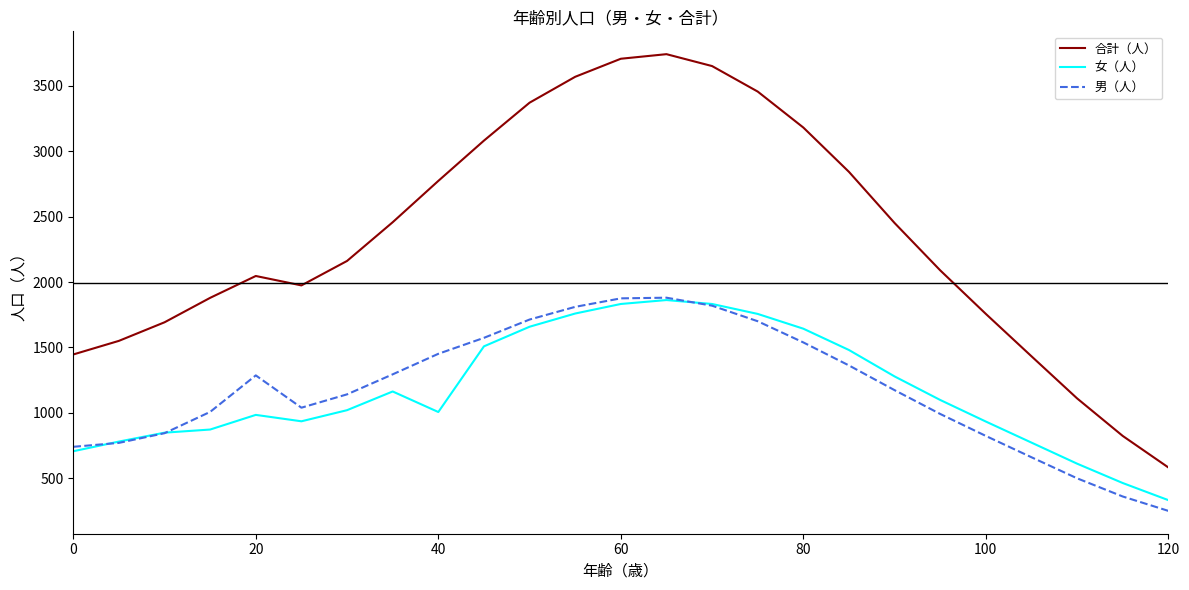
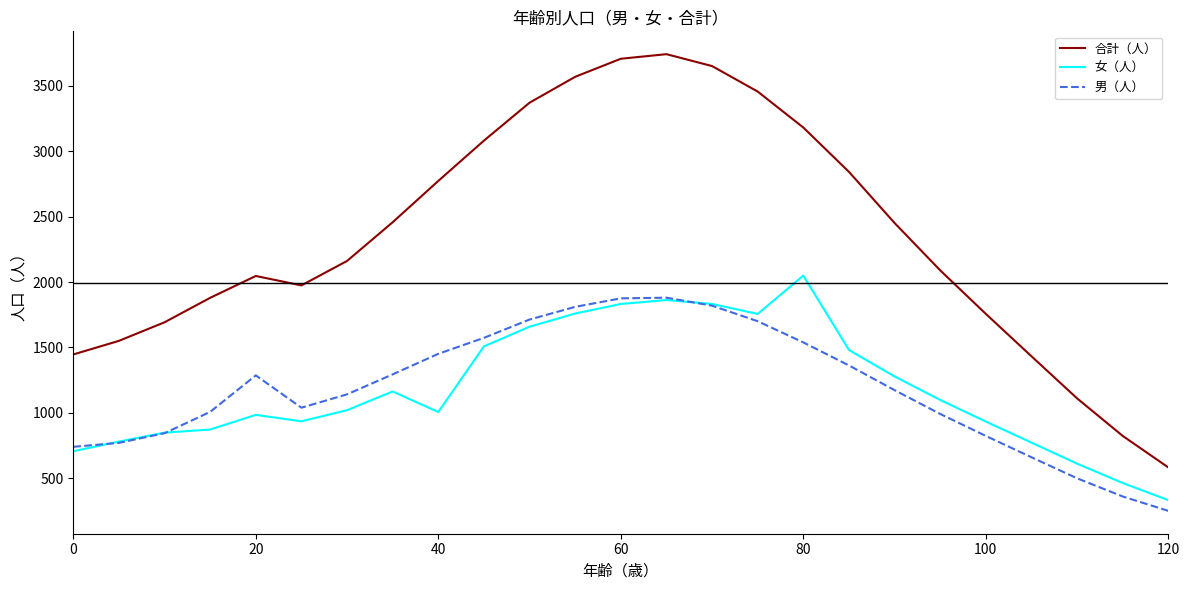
  {
    "合計（人）": {
      "0": 1450,
      "20": 2050,
      "40": 2770,
      "60": 3710,
      "80": 3180,
      "100": 1760,
      "120": 580
    },
    "女（人）": {
      "0": 710,
      "20": 980,
      "40": 1010,
      "60": 1830,
-     "80": 1640,
+     "80": 2050,
      "100": 930,
      "120": 330
    },
    "男（人）": {
      "0": 740,
      "20": 1290,
      "40": 1450,
      "60": 1880,
      "80": 1540,
      "100": 820,
      "120": 250
    }
  }
